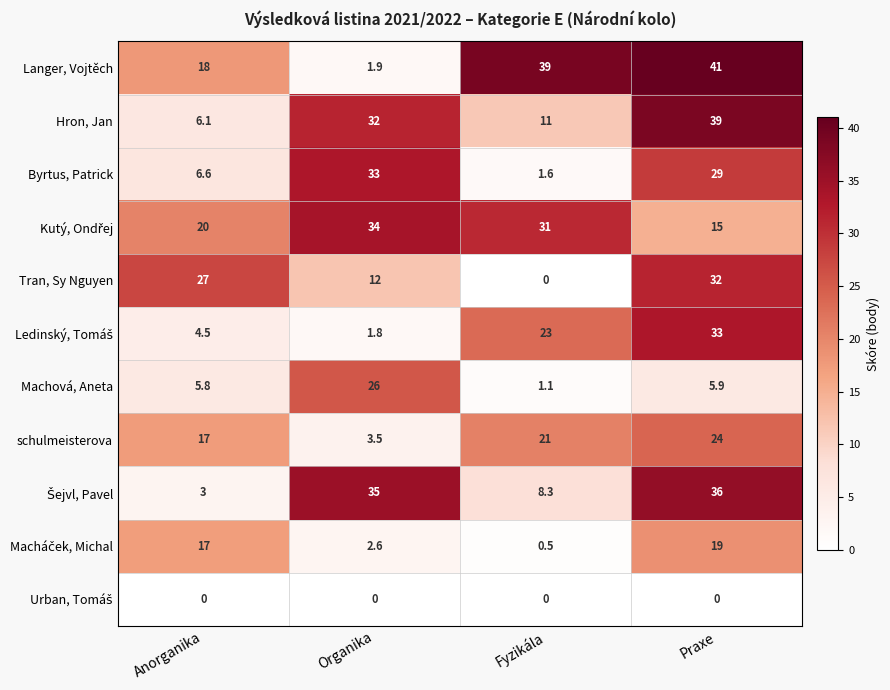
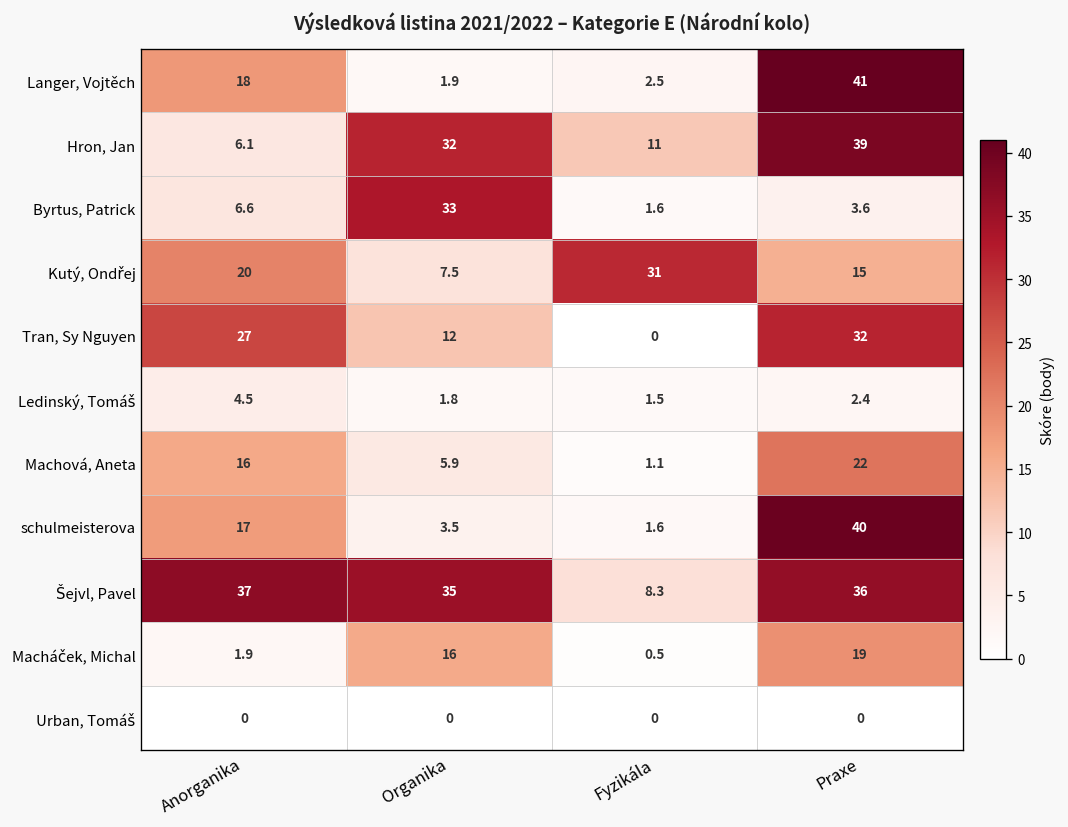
  {
    "Langer, Vojtěch": {
      "Anorganika": 18,
      "Organika": 1.9,
-     "Fyzikála": 39,
+     "Fyzikála": 2.5,
      "Praxe": 41
    },
    "Hron, Jan": {
      "Anorganika": 6.1,
      "Organika": 32,
      "Fyzikála": 11,
      "Praxe": 39
    },
    "Byrtus, Patrick": {
      "Anorganika": 6.6,
      "Organika": 33,
      "Fyzikála": 1.6,
-     "Praxe": 29
+     "Praxe": 3.6
    },
    "Kutý, Ondřej": {
      "Anorganika": 20,
-     "Organika": 34,
+     "Organika": 7.5,
      "Fyzikála": 31,
      "Praxe": 15
    },
    "Tran, Sy Nguyen": {
      "Anorganika": 27,
      "Organika": 12,
      "Fyzikála": 0,
      "Praxe": 32
    },
    "Ledinský, Tomáš": {
      "Anorganika": 4.5,
      "Organika": 1.8,
-     "Fyzikála": 23,
-     "Praxe": 33
+     "Fyzikála": 1.5,
+     "Praxe": 2.4
    },
    "Machová, Aneta": {
-     "Anorganika": 5.8,
-     "Organika": 26,
+     "Anorganika": 16,
+     "Organika": 5.9,
      "Fyzikála": 1.1,
-     "Praxe": 5.9
+     "Praxe": 22
    },
    "schulmeisterova": {
      "Anorganika": 17,
      "Organika": 3.5,
-     "Fyzikála": 21,
-     "Praxe": 24
+     "Fyzikála": 1.6,
+     "Praxe": 40
    },
    "Šejvl, Pavel": {
-     "Anorganika": 3,
+     "Anorganika": 37,
      "Organika": 35,
      "Fyzikála": 8.3,
      "Praxe": 36
    },
    "Macháček, Michal": {
-     "Anorganika": 17,
-     "Organika": 2.6,
+     "Anorganika": 1.9,
+     "Organika": 16,
      "Fyzikála": 0.5,
      "Praxe": 19
    },
    "Urban, Tomáš": {
      "Anorganika": 0,
      "Organika": 0,
      "Fyzikála": 0,
      "Praxe": 0
    }
  }
